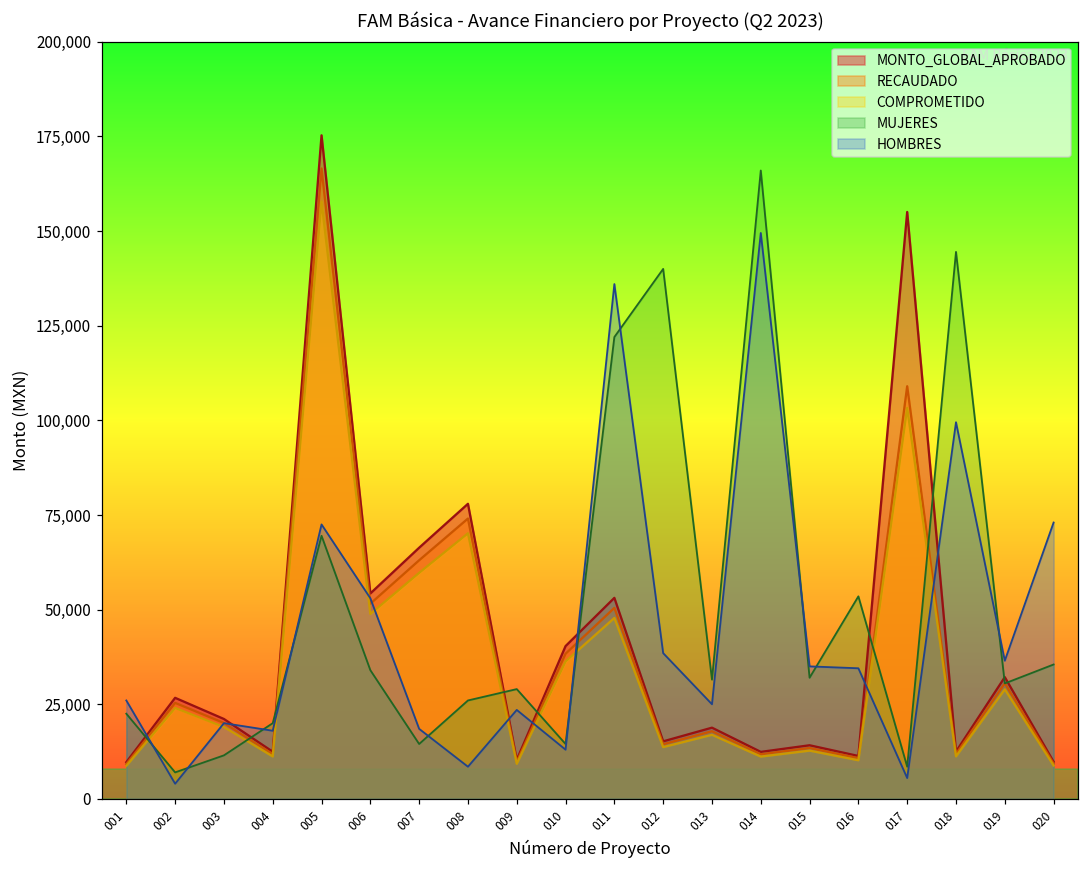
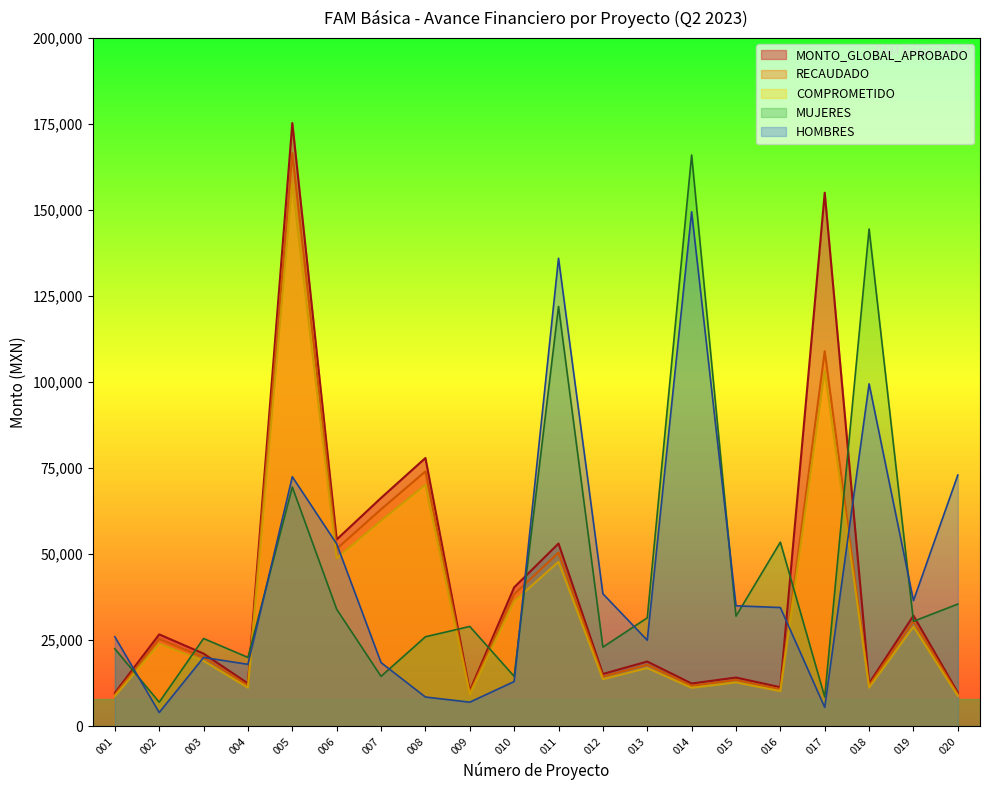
  {
    "MONTO_GLOBAL_APROBADO": {
      "002": "27,000",
      "003": "21,000",
      "005": "175,000",
      "006": "54,000",
      "007": "66,000",
      "008": "78,000",
      "010": "40,000",
      "011": "53,000",
      "012": "15,000",
      "013": "19,000",
      "017": "155,000",
      "019": "32,000"
    },
    "MUJERES": {
      "001": "23,000",
      "002": "7,000",
-     "003": "12,000",
+     "003": "26,000",
      "004": "20,000",
      "005": "70,000",
      "006": "34,000",
      "007": "15,000",
      "008": "26,000",
      "009": "29,000",
      "010": "15,000",
      "011": "122,000",
-     "012": "140,000",
+     "012": "23,000",
      "013": "32,000",
      "014": "166,000",
      "015": "32,000",
      "016": "54,000",
      "017": "9,000",
      "018": "145,000",
      "020": "36,000"
    },
    "HOMBRES": {
      "001": "26,000",
      "002": "4,000",
      "004": "18,000",
      "005": "73,000",
      "006": "53,000",
      "007": "19,000",
      "008": "9,000",
-     "009": "24,000",
+     "009": "7,000",
      "010": "13,000",
      "011": "136,000",
      "012": "39,000",
      "013": "25,000",
      "014": "150,000",
      "015": "35,000",
      "016": "35,000",
      "017": "6,000",
      "018": "100,000",
      "019": "37,000",
      "020": "73,000"
    }
  }
